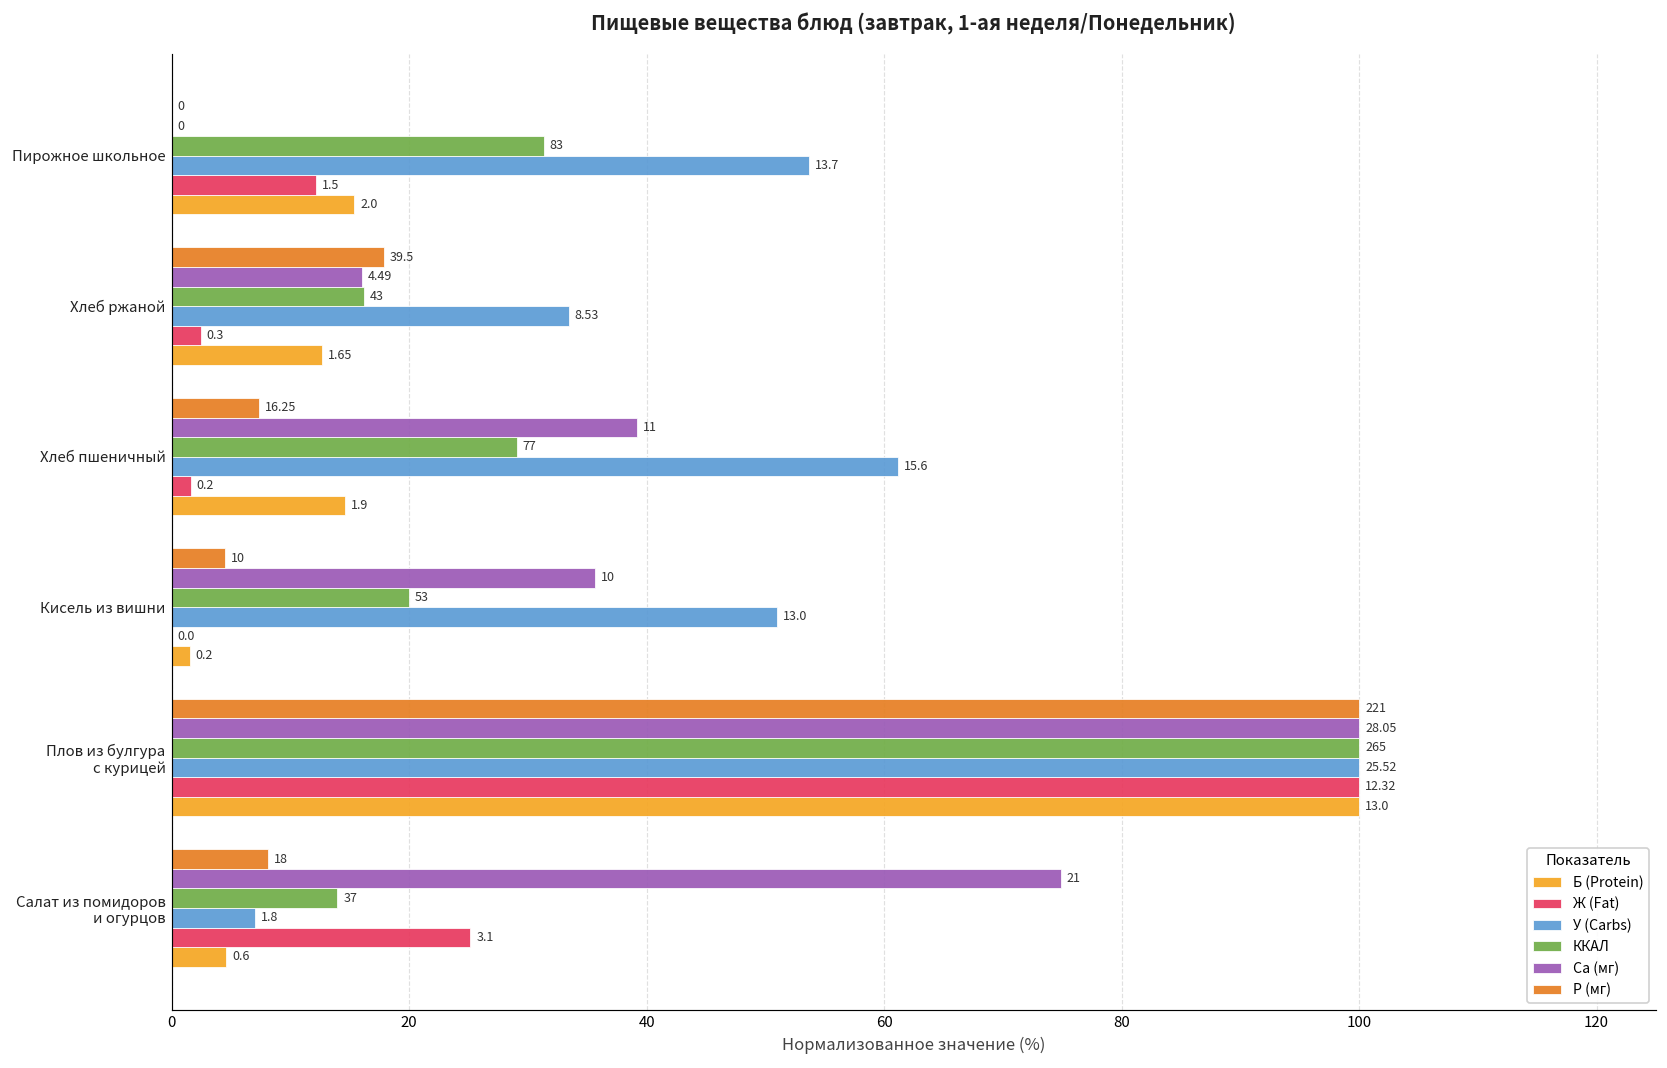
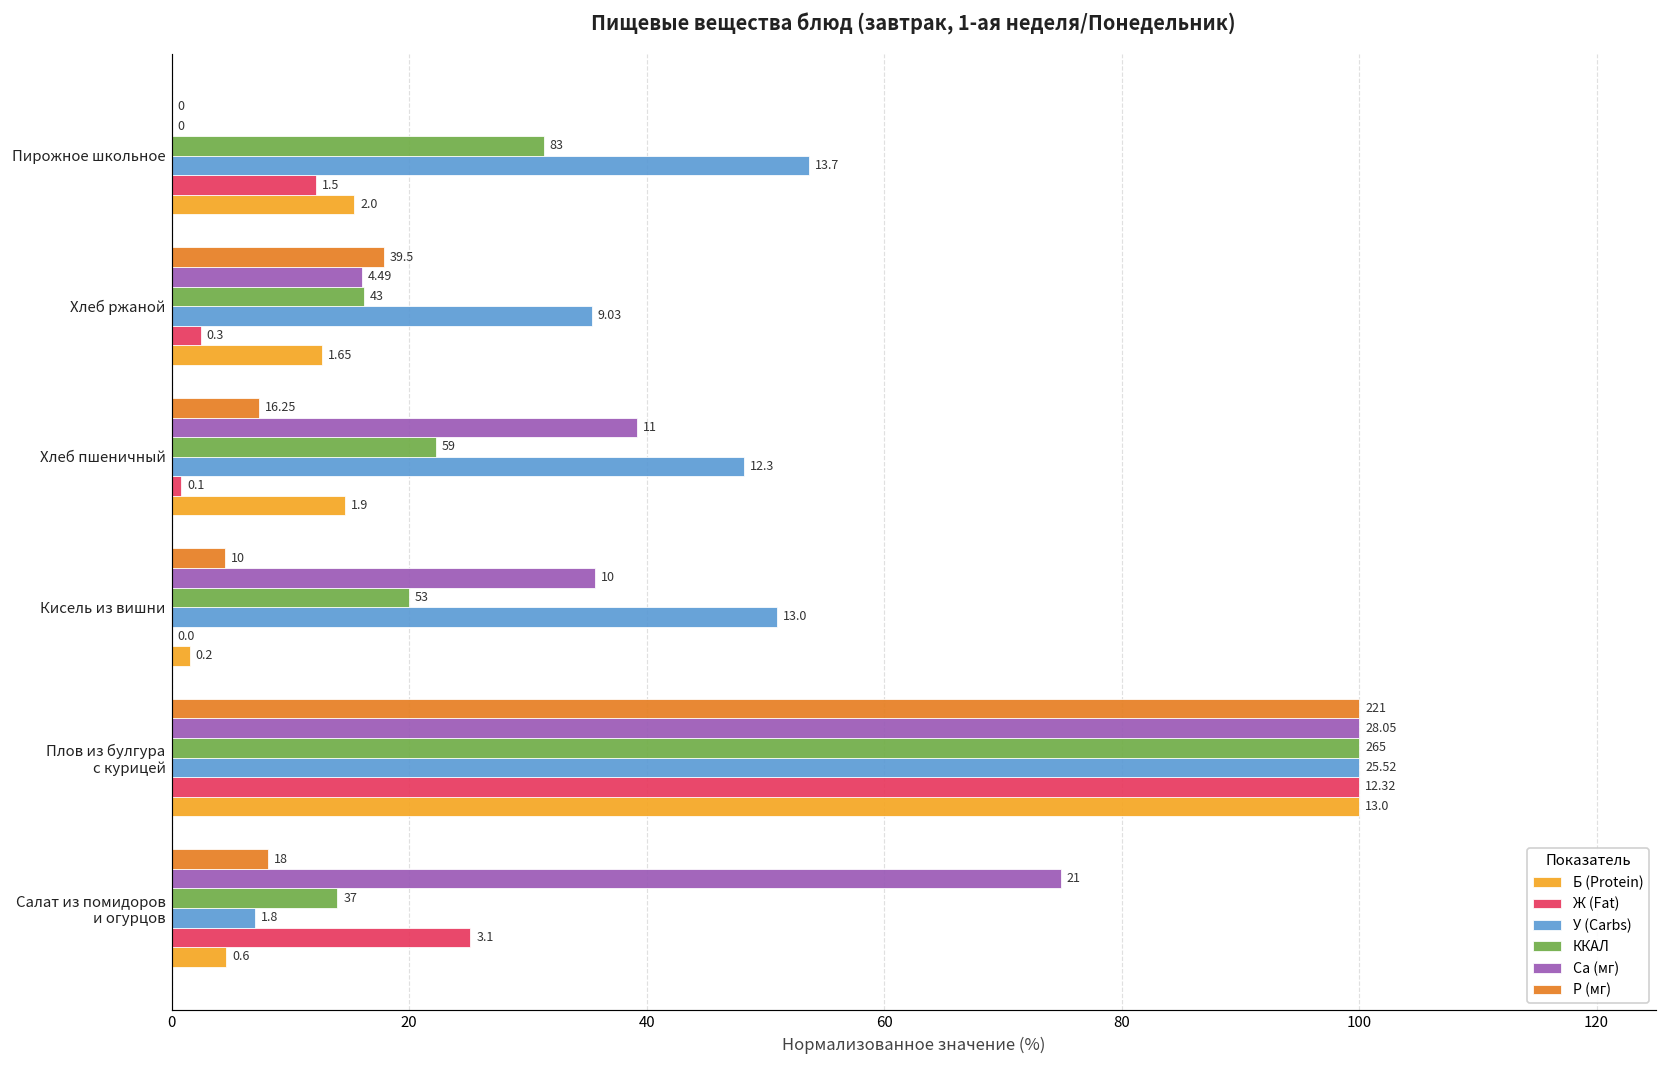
  {
    "Ж (Fat)": {
-     "Хлеб пшеничный": 0.2,
+     "Хлеб пшеничный": 0.1,
      "Кисель из вишни": 0.0
    },
    "У (Carbs)": {
-     "Хлеб ржаной": 8.53,
-     "Хлеб пшеничный": 15.6
+     "Хлеб ржаной": 9.03,
+     "Хлеб пшеничный": 12.3
    },
    "ККАЛ": {
-     "Хлеб пшеничный": 77
+     "Хлеб пшеничный": 59
    },
    "Ca (мг)": {
      "Пирожное школьное": 0
    }
  }
